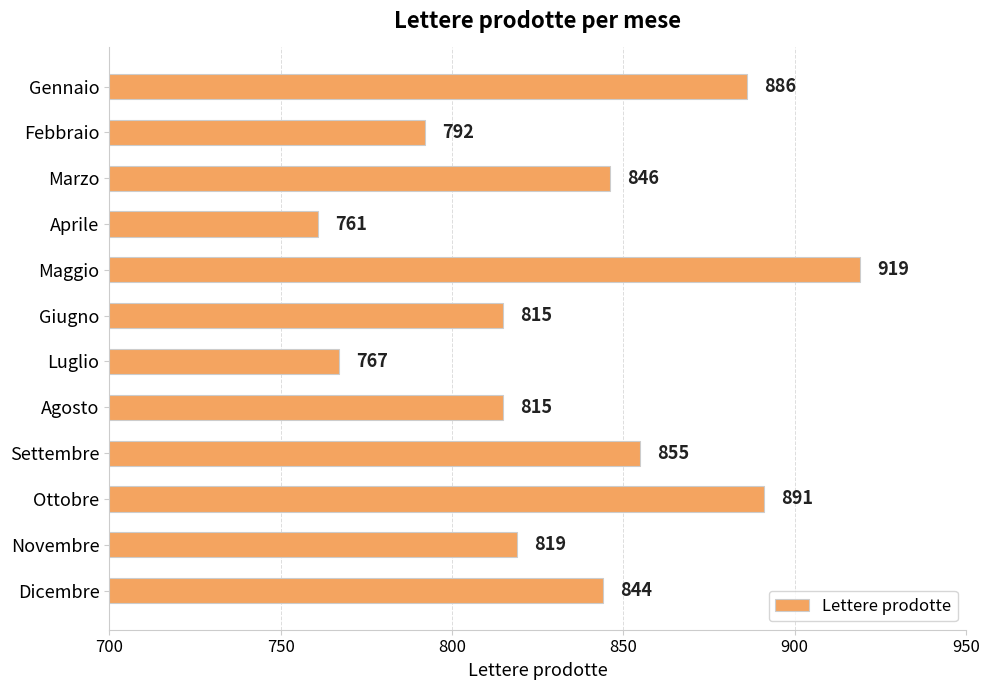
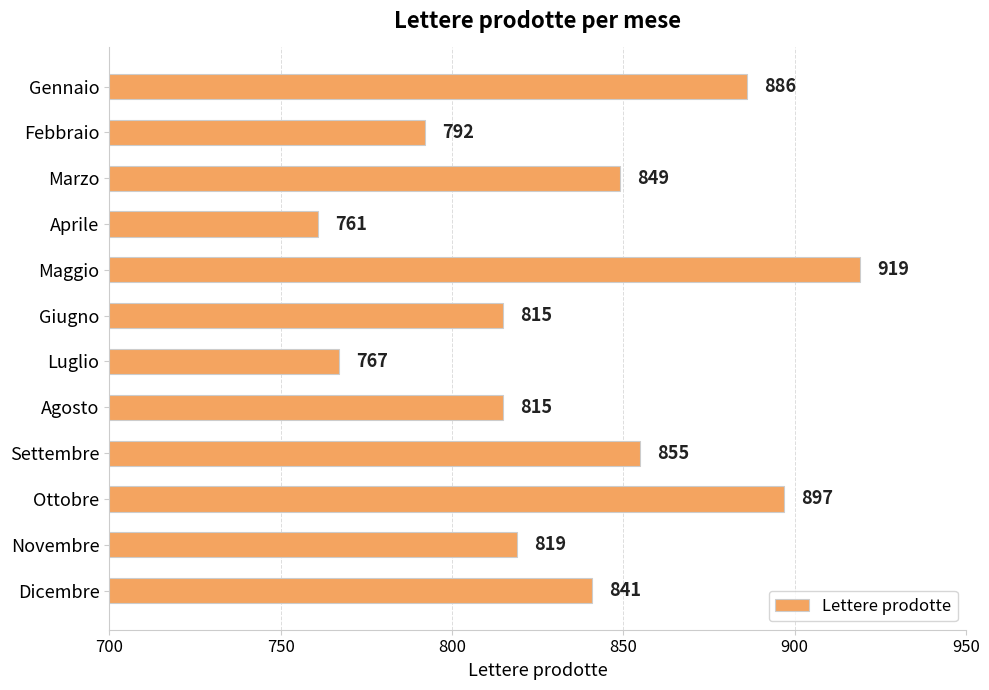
  {
    "Gennaio": 886,
    "Febbraio": 792,
-   "Marzo": 846,
+   "Marzo": 849,
    "Aprile": 761,
    "Maggio": 919,
    "Giugno": 815,
    "Luglio": 767,
    "Agosto": 815,
    "Settembre": 855,
-   "Ottobre": 891,
+   "Ottobre": 897,
    "Novembre": 819,
-   "Dicembre": 844
+   "Dicembre": 841
  }
